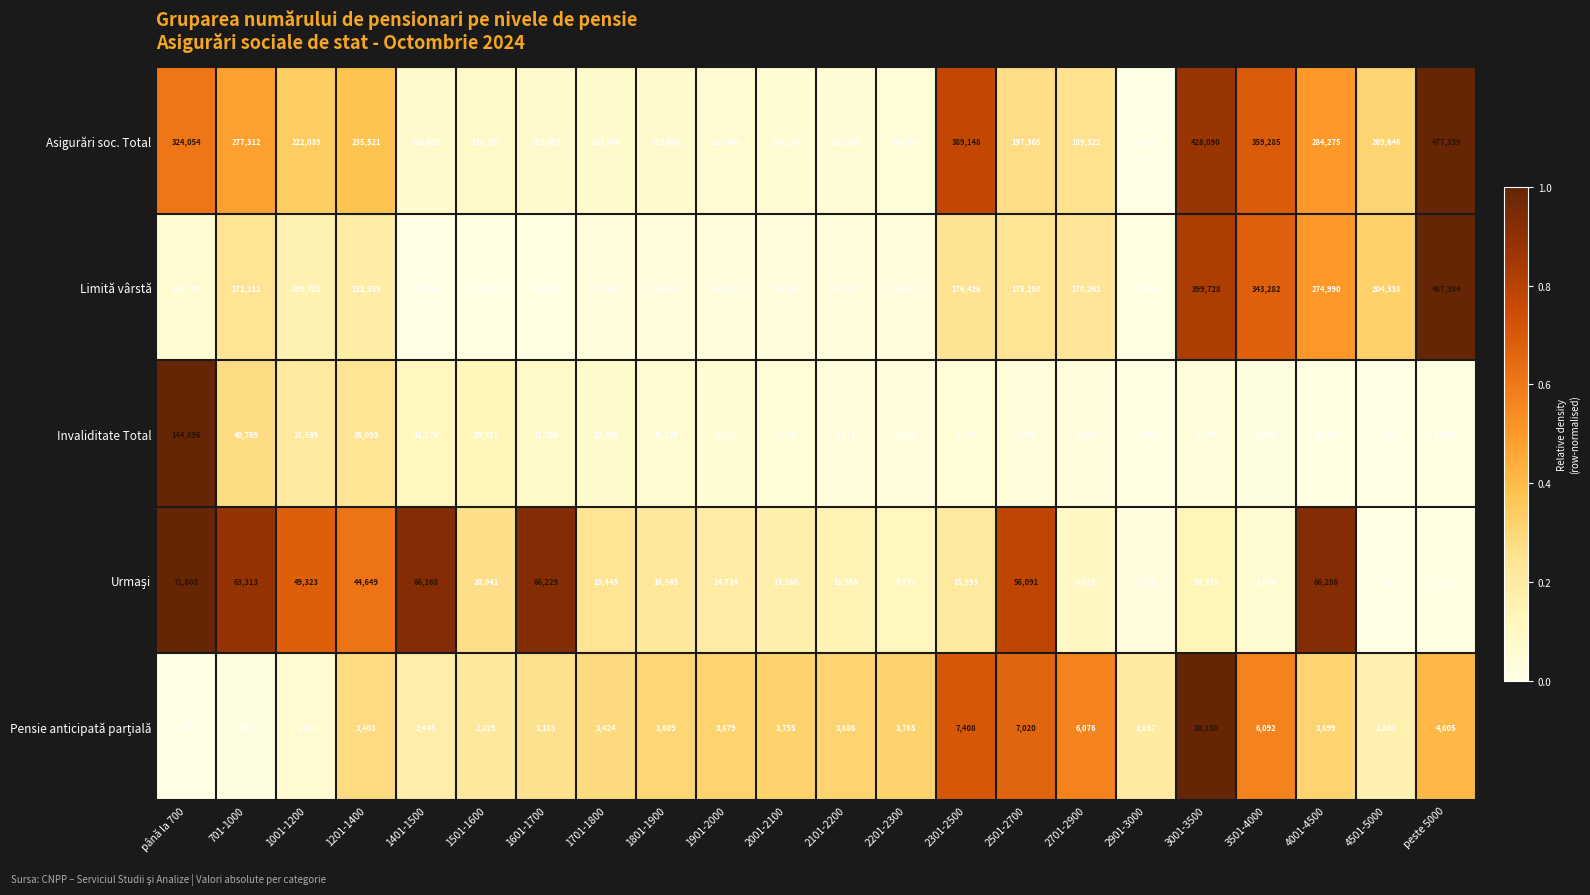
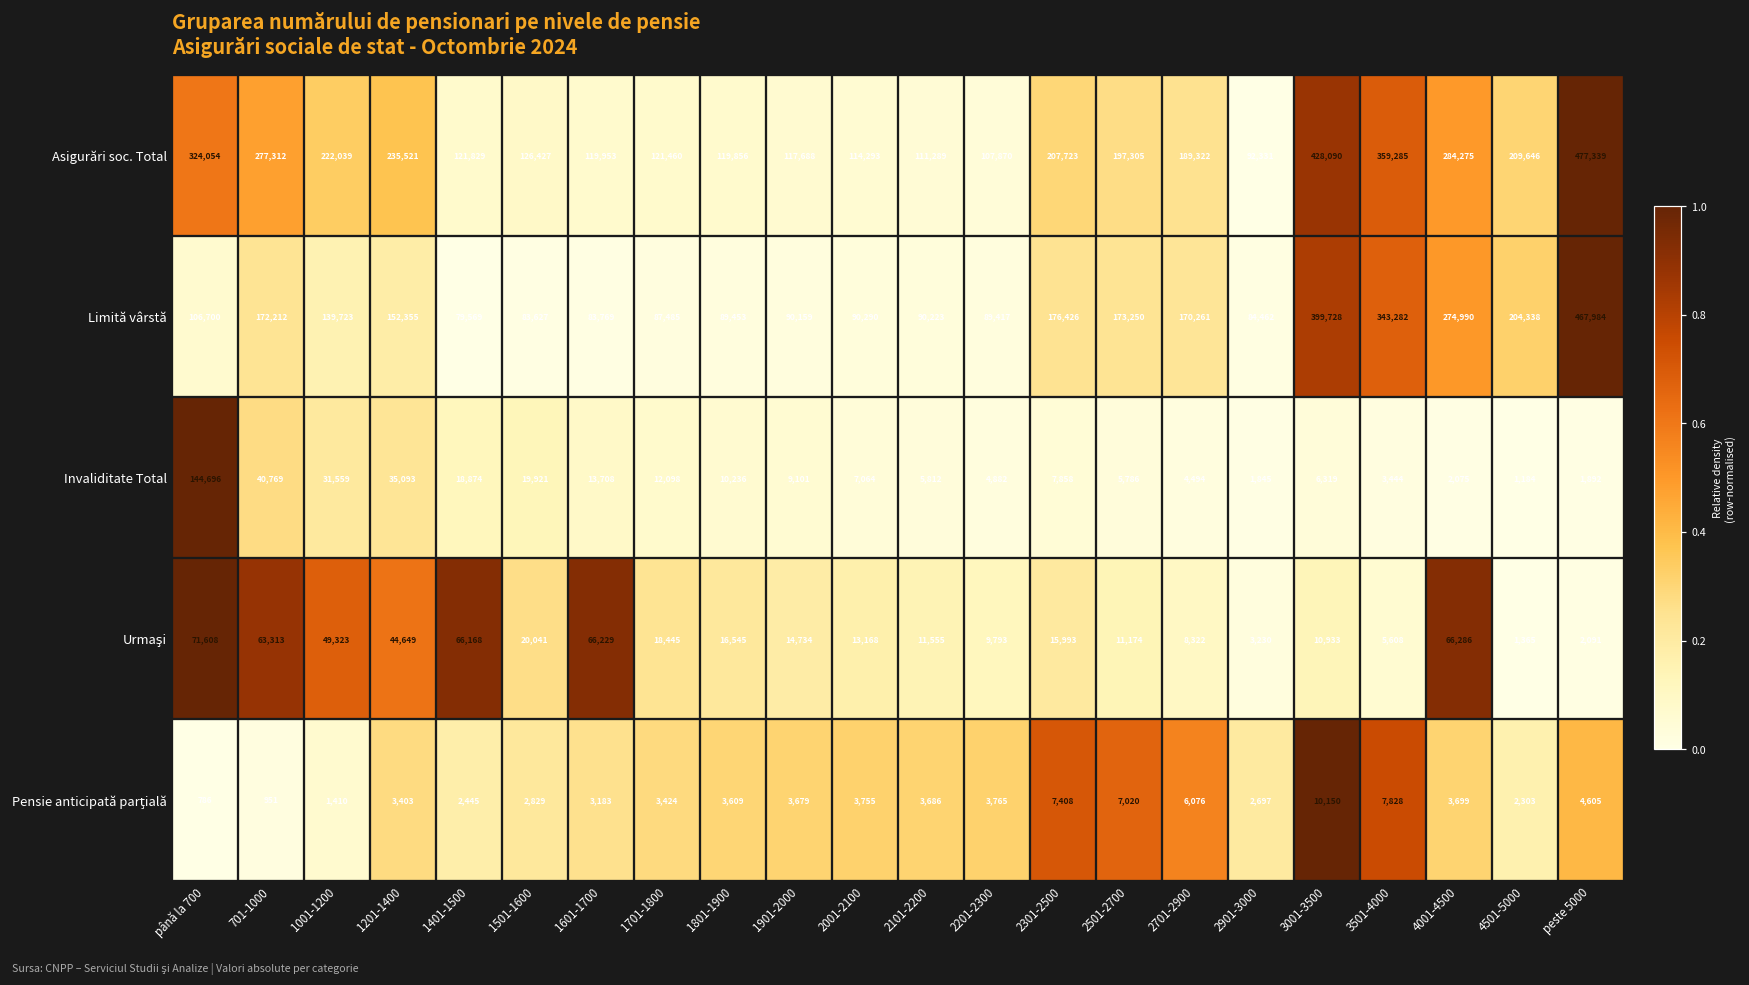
  {
    "Asigurări soc. Total": {
      "până la 700": "324,054",
      "701-1000": "277,312",
      "1001-1200": "222,039",
      "1201-1400": "235,521",
      "1401-1500": "121,829",
      "1501-1600": "126,427",
      "1601-1700": "119,953",
      "1701-1800": "121,460",
      "1801-1900": "119,856",
-     "2301-2500": "389,148",
+     "2301-2500": "207,723",
      "2501-2700": "197,305",
      "2701-2900": "189,322",
      "3001-3500": "428,090",
      "3501-4000": "359,285",
      "4001-4500": "284,275",
      "4501-5000": "209,646",
      "peste 5000": "477,339"
    },
    "Limită vârstă": {
      "până la 700": "106,700",
      "701-1000": "172,212",
      "1001-1200": "139,723",
      "1201-1400": "152,355",
      "2301-2500": "176,426",
      "2501-2700": "173,250",
      "2701-2900": "170,261",
      "3001-3500": "399,728",
      "3501-4000": "343,282",
      "4001-4500": "274,990",
      "4501-5000": "204,338",
      "peste 5000": "467,984"
    },
    "Invaliditate Total": {
      "până la 700": "144,696",
      "701-1000": "40,769",
      "1001-1200": "31,559",
      "1201-1400": "35,093",
      "1401-1500": "18,874",
      "1501-1600": "19,921",
      "1601-1700": "13,708",
      "1701-1800": "12,098"
    },
    "Urmaşi": {
      "până la 700": "71,608",
      "701-1000": "63,313",
      "1001-1200": "49,323",
      "1201-1400": "44,649",
      "1401-1500": "66,168",
      "1501-1600": "20,041",
      "1601-1700": "66,229",
      "1701-1800": "18,445",
      "1801-1900": "16,545",
      "1901-2000": "14,734",
      "2001-2100": "13,168",
      "2101-2200": "11,555",
      "2201-2300": "9,793",
      "2301-2500": "15,993",
-     "2501-2700": "56,091",
+     "2501-2700": "11,174",
      "2701-2900": "8,322",
      "3001-3500": "10,933",
      "4001-4500": "66,286"
    },
    "Pensie anticipată parţială": {
      "1001-1200": "1,410",
      "1201-1400": "3,403",
      "1401-1500": "2,445",
      "1501-1600": "2,829",
      "1601-1700": "3,183",
      "1701-1800": "3,424",
      "1801-1900": "3,609",
      "1901-2000": "3,679",
      "2001-2100": "3,755",
      "2101-2200": "3,686",
      "2201-2300": "3,765",
      "2301-2500": "7,408",
      "2501-2700": "7,020",
      "2701-2900": "6,076",
      "2901-3000": "2,697",
      "3001-3500": "10,150",
-     "3501-4000": "6,092",
+     "3501-4000": "7,828",
      "4001-4500": "3,699",
      "4501-5000": "2,303",
      "peste 5000": "4,605"
    }
  }
